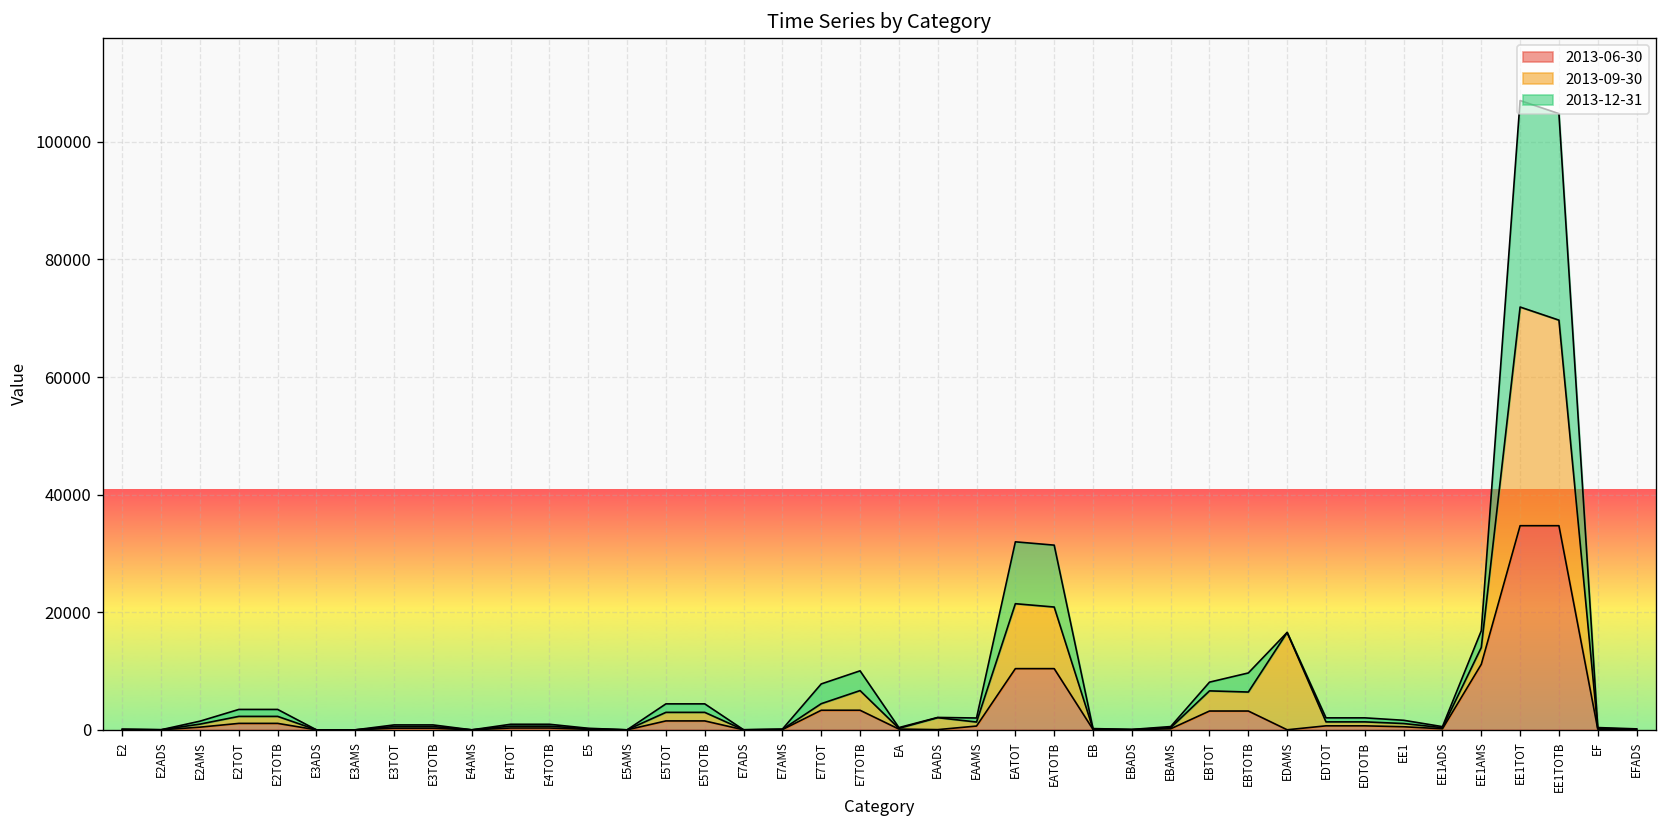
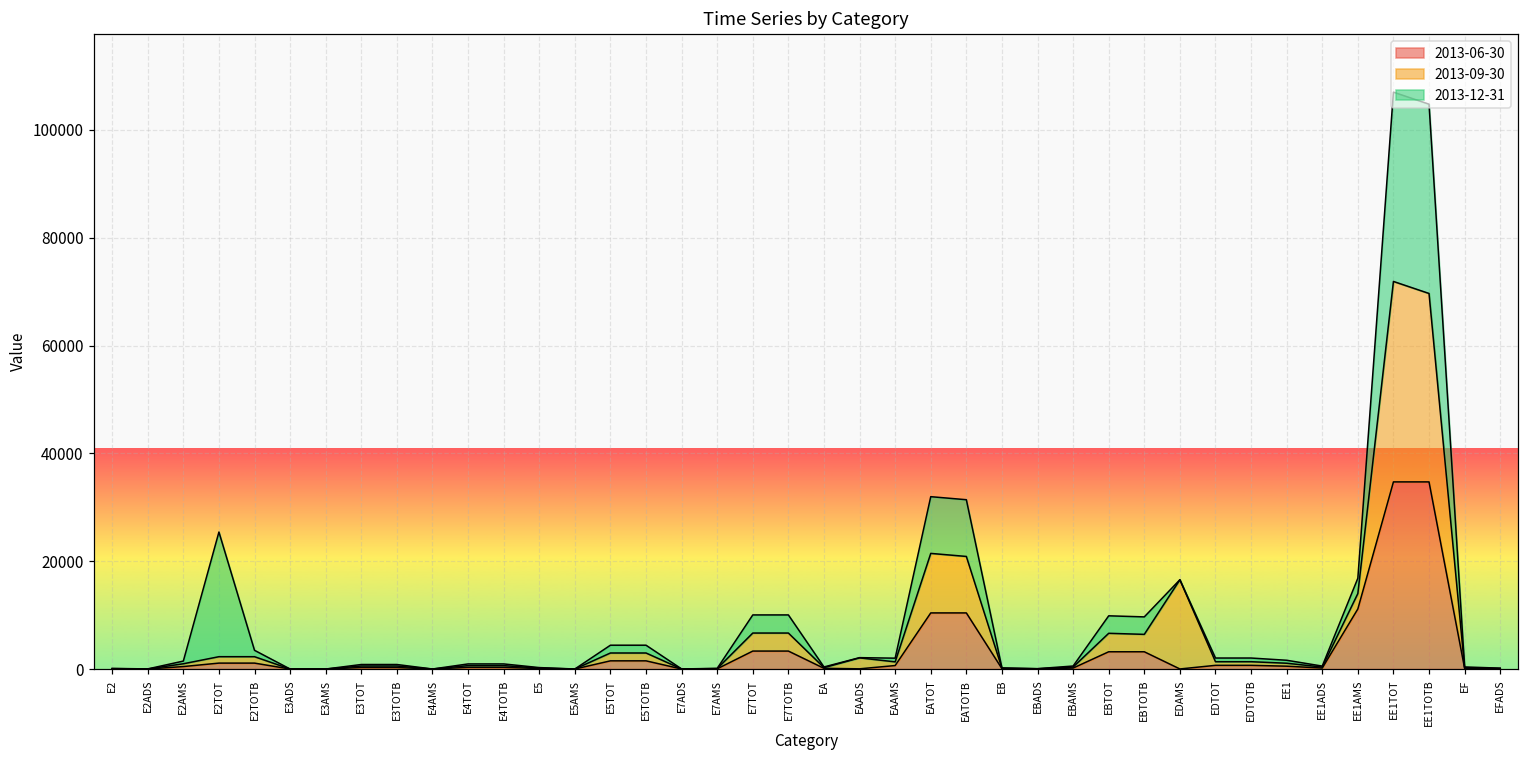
  {
    "2013-06-30": {
      "E2AMS": 0,
      "E2TOT": 1000,
      "E2TOTB": 1000,
      "E5TOT": 2000,
      "E5TOTB": 2000,
      "E7TOT": 3000,
      "E7TOTB": 3000,
      "EAADS": 0,
      "EAAMS": 1000,
      "EATOT": 10000,
      "EATOTB": 10000,
      "EBTOT": 3000,
      "EBTOTB": 3000,
      "EDAMS": 0,
      "EDTOT": 1000,
      "EDTOTB": 1000,
      "EE1": 1000,
      "EE1AMS": 11000,
      "EE1TOT": 35000,
      "EE1TOTB": 35000
    },
    "2013-09-30": {
      "E2TOT": 1000,
      "E2TOTB": 1000,
      "E5TOT": 1000,
      "E5TOTB": 1000,
-     "E7TOT": 1000,
+     "E7TOT": 3000,
      "E7TOTB": 3000,
      "EAAMS": 1000,
      "EATOT": 11000,
      "EATOTB": 10000,
      "EBTOT": 3000,
      "EBTOTB": 3000,
      "EDTOT": 1000,
      "EDTOTB": 1000,
      "EE1": 1000,
      "EE1AMS": 3000,
      "EE1TOT": 37000,
      "EE1TOTB": 35000
    },
    "2013-12-31": {
-     "E2TOT": 1000,
+     "E2TOT": 23000,
      "E2TOTB": 1000,
      "E5TOT": 1000,
      "E5TOTB": 1000,
      "E7TOT": 3000,
      "E7TOTB": 3000,
      "EAAMS": 1000,
      "EATOT": 11000,
      "EATOTB": 11000,
-     "EBTOT": 1000,
+     "EBTOT": 3000,
      "EBTOTB": 3000,
      "EDTOT": 1000,
      "EDTOTB": 1000,
      "EE1": 1000,
      "EE1AMS": 3000
    }
  }
